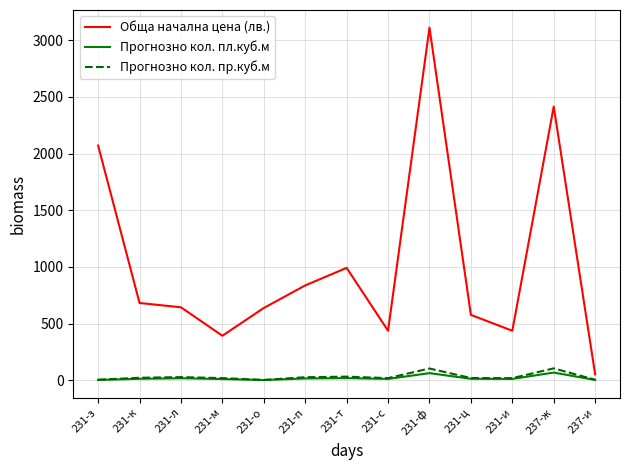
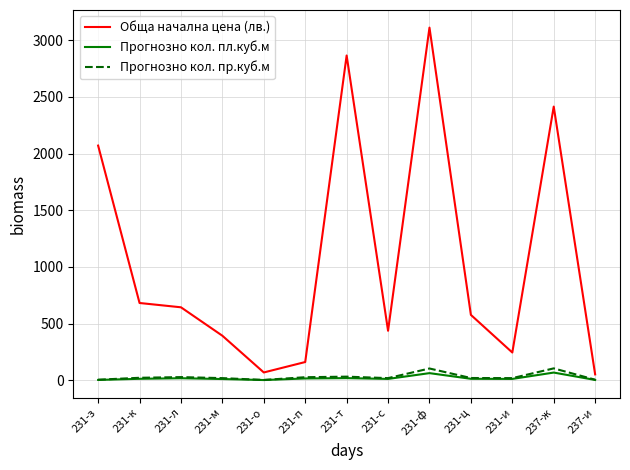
  {
    "Обща начална цена (лв.)": {
      "231-з": 2070,
      "231-к": 680,
      "231-л": 640,
      "231-м": 390,
-     "231-о": 640,
-     "231-п": 840,
-     "231-т": 990,
+     "231-о": 70,
+     "231-п": 160,
+     "231-т": 2870,
      "231-с": 440,
      "231-ф": 3110,
      "231-ц": 580,
-     "231-и": 440,
+     "231-и": 250,
      "237-ж": 2420,
      "237-и": 50
    }
  }
